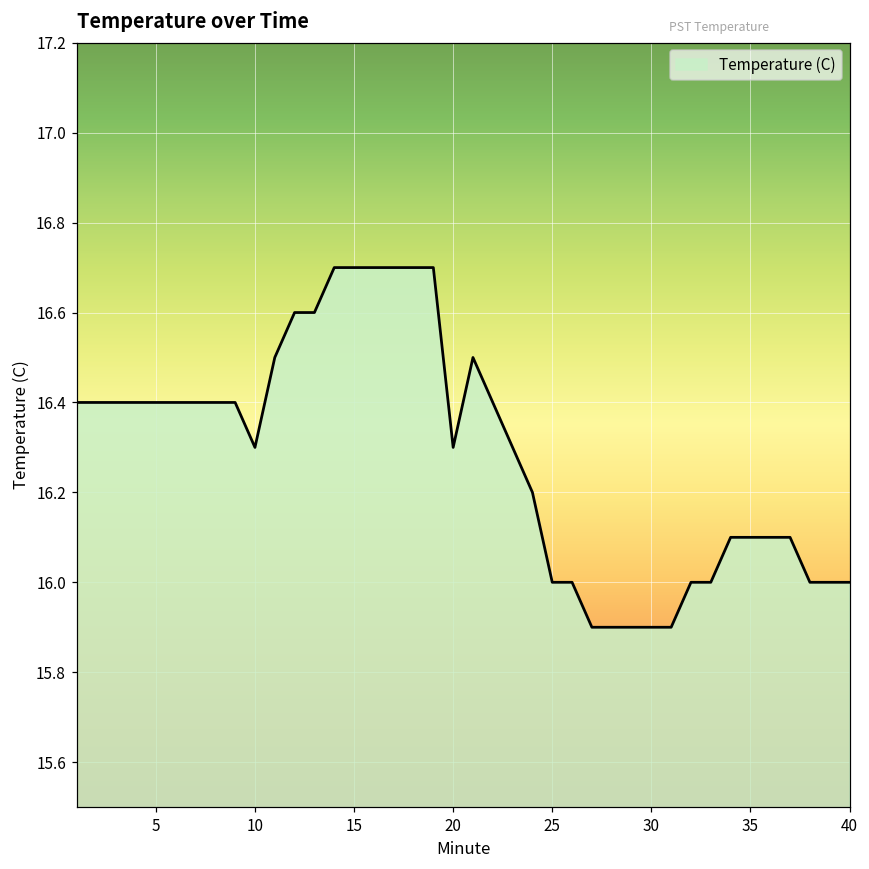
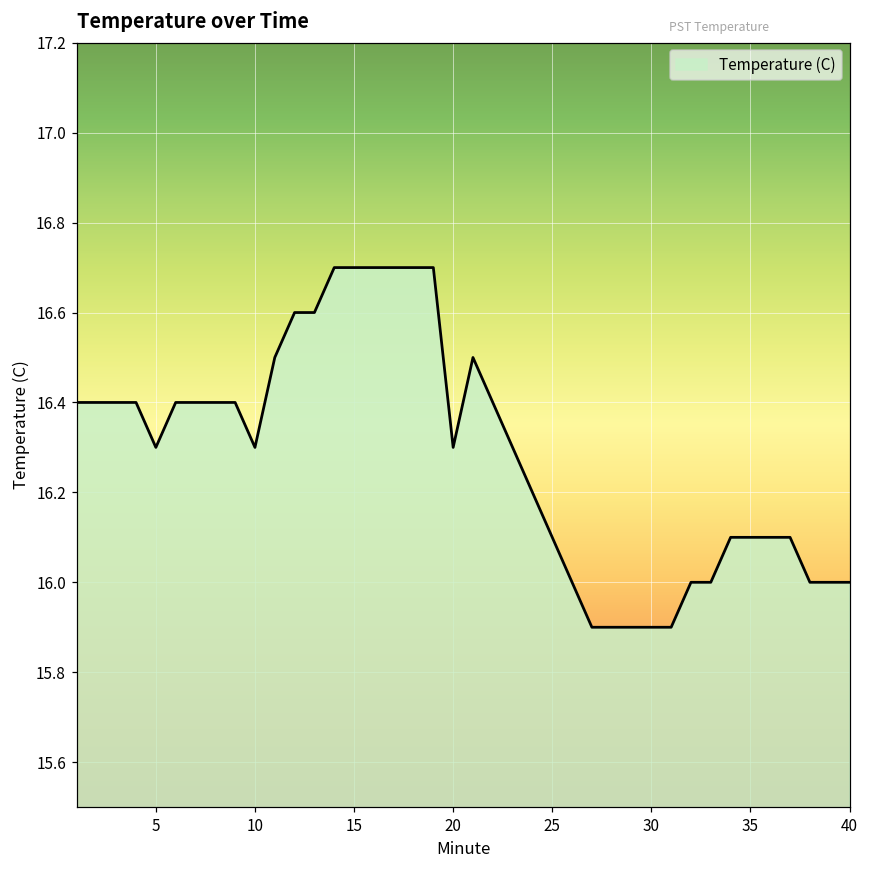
  {
-   "5": 16.4,
+   "5": 16.3,
    "10": 16.3,
    "15": 16.7,
    "20": 16.3,
-   "25": 16.0,
+   "25": 16.1,
    "30": 15.9,
    "35": 16.1,
    "40": 16.0
  }
